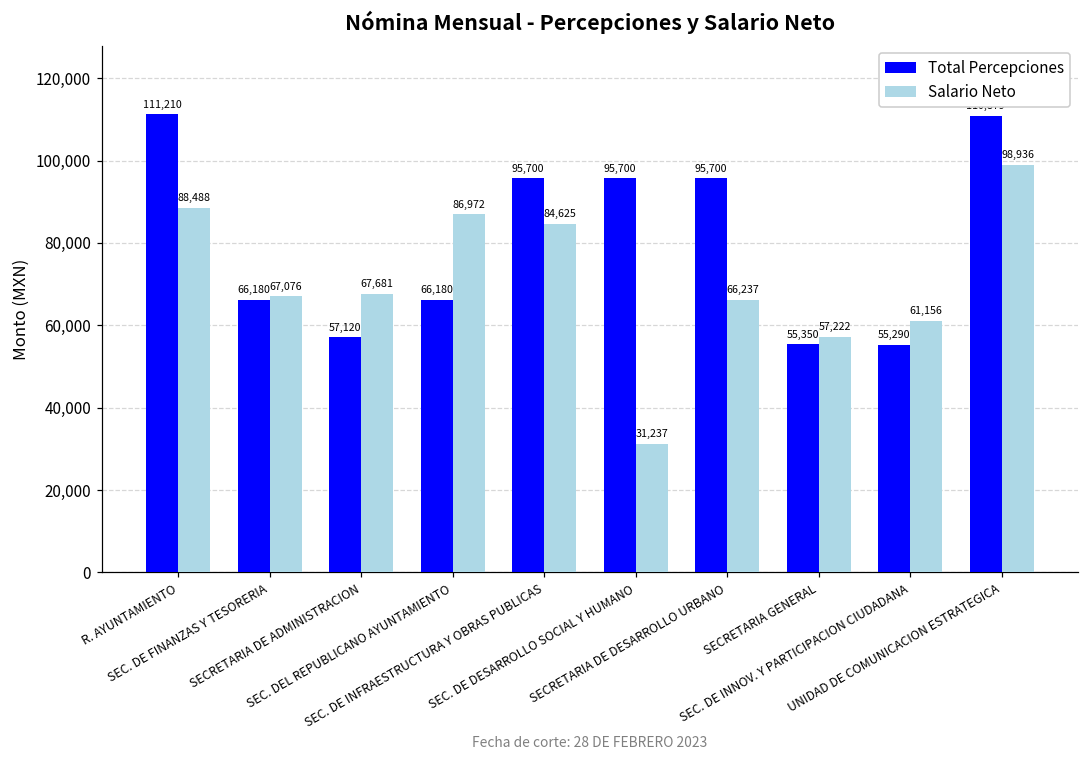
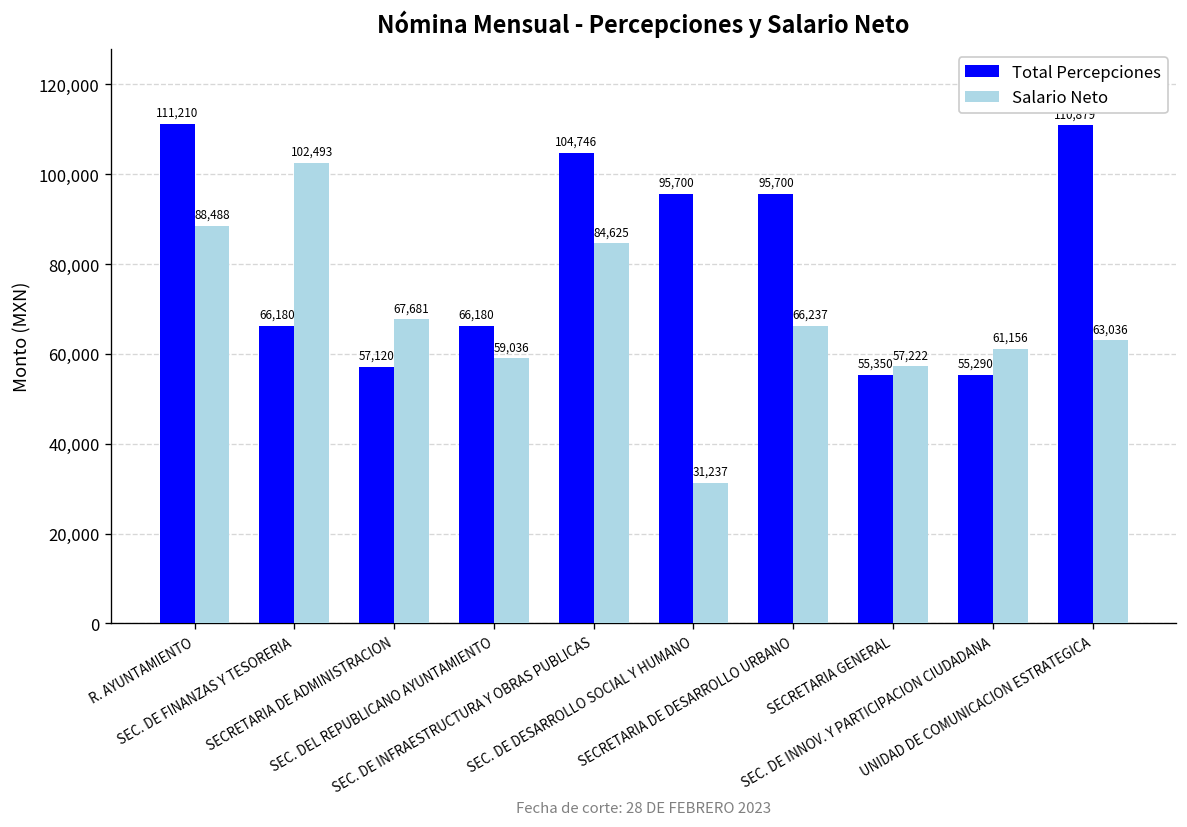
  {
    "Total Percepciones": {
      "R. AYUNTAMIENTO": "111,210",
      "SEC. DE FINANZAS Y TESORERIA": "66,180",
      "SECRETARIA DE ADMINISTRACION": "57,120",
      "SEC. DEL REPUBLICANO AYUNTAMIENTO": "66,180",
-     "SEC. DE INFRAESTRUCTURA Y OBRAS PUBLICAS": "95,700",
+     "SEC. DE INFRAESTRUCTURA Y OBRAS PUBLICAS": "104,746",
      "SEC. DE DESARROLLO SOCIAL Y HUMANO": "95,700",
      "SECRETARIA DE DESARROLLO URBANO": "95,700",
      "SECRETARIA GENERAL": "55,350",
      "SEC. DE INNOV. Y PARTICIPACION CIUDADANA": "55,290"
    },
    "Salario Neto": {
      "R. AYUNTAMIENTO": "88,488",
-     "SEC. DE FINANZAS Y TESORERIA": "67,076",
+     "SEC. DE FINANZAS Y TESORERIA": "102,493",
      "SECRETARIA DE ADMINISTRACION": "67,681",
-     "SEC. DEL REPUBLICANO AYUNTAMIENTO": "86,972",
+     "SEC. DEL REPUBLICANO AYUNTAMIENTO": "59,036",
      "SEC. DE INFRAESTRUCTURA Y OBRAS PUBLICAS": "84,625",
      "SEC. DE DESARROLLO SOCIAL Y HUMANO": "31,237",
      "SECRETARIA DE DESARROLLO URBANO": "66,237",
      "SECRETARIA GENERAL": "57,222",
      "SEC. DE INNOV. Y PARTICIPACION CIUDADANA": "61,156",
-     "UNIDAD DE COMUNICACION ESTRATEGICA": "98,936"
+     "UNIDAD DE COMUNICACION ESTRATEGICA": "63,036"
    }
  }
